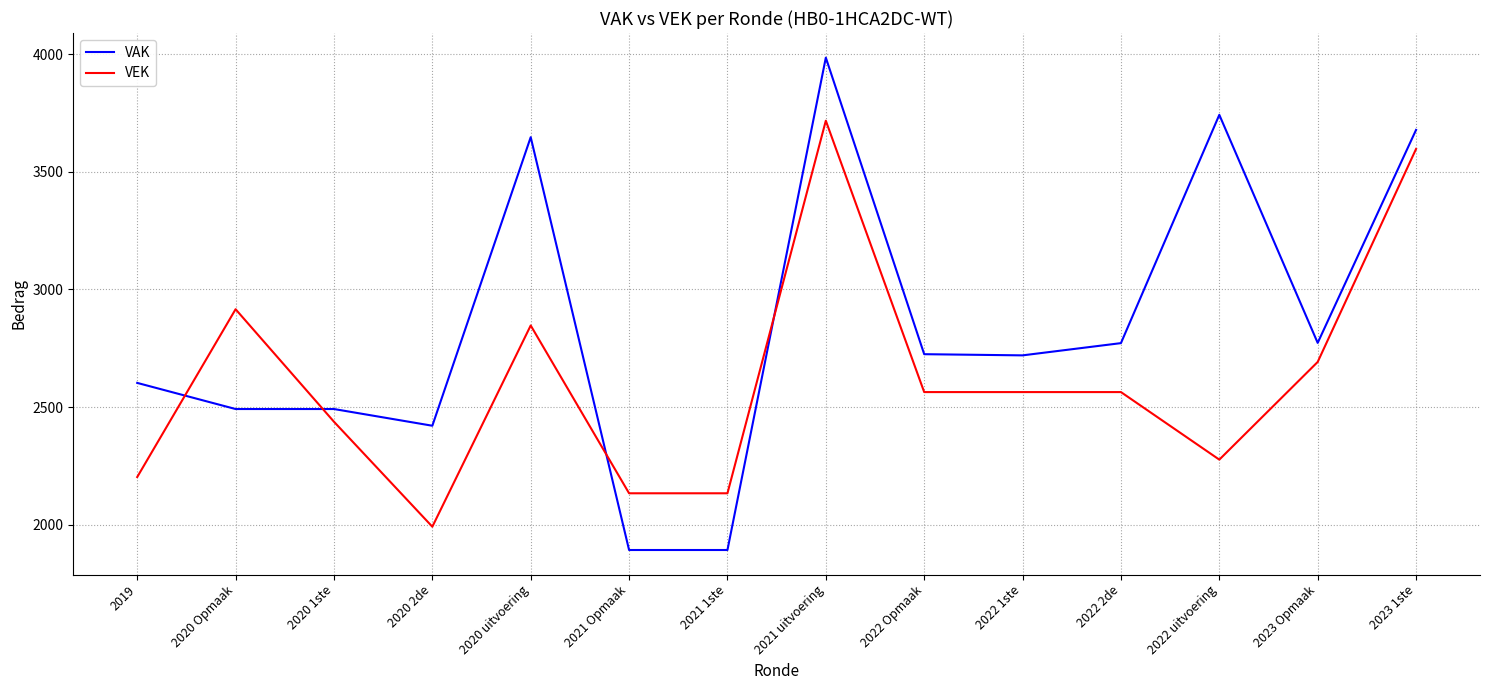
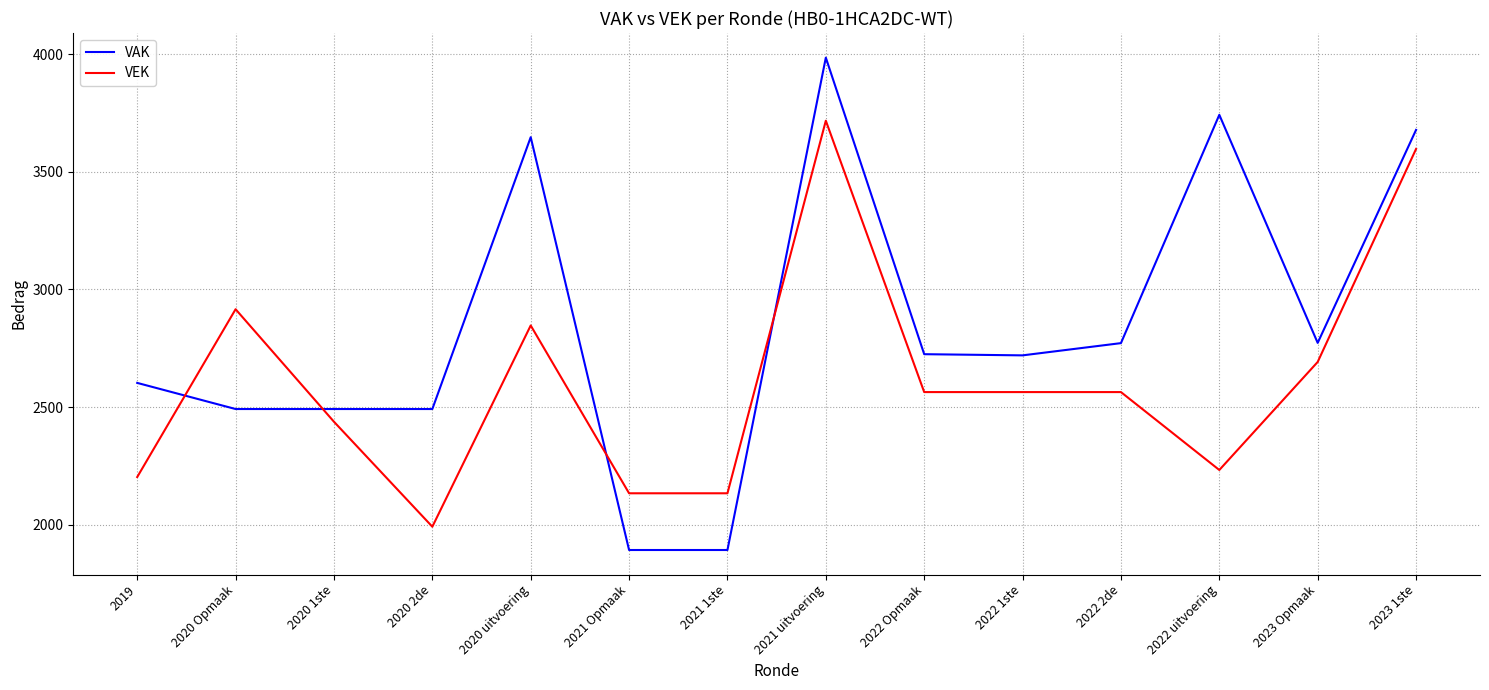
  {
    "VAK": {
      "2019": 2600,
      "2020 Opmaak": 2490,
      "2020 1ste": 2490,
-     "2020 2de": 2420,
+     "2020 2de": 2490,
      "2020 uitvoering": 3650,
      "2021 Opmaak": 1890,
      "2021 1ste": 1890,
      "2021 uitvoering": 3990,
      "2022 Opmaak": 2730,
      "2022 1ste": 2720,
      "2022 2de": 2770,
      "2022 uitvoering": 3740,
      "2023 Opmaak": 2770,
      "2023 1ste": 3680
    },
    "VEK": {
      "2019": 2200,
      "2020 Opmaak": 2920,
      "2020 1ste": 2440,
      "2020 2de": 1990,
      "2020 uitvoering": 2850,
      "2021 Opmaak": 2130,
      "2021 1ste": 2130,
      "2021 uitvoering": 3720,
      "2022 Opmaak": 2560,
      "2022 1ste": 2560,
      "2022 2de": 2560,
-     "2022 uitvoering": 2280,
+     "2022 uitvoering": 2230,
      "2023 Opmaak": 2690,
      "2023 1ste": 3600
    }
  }
